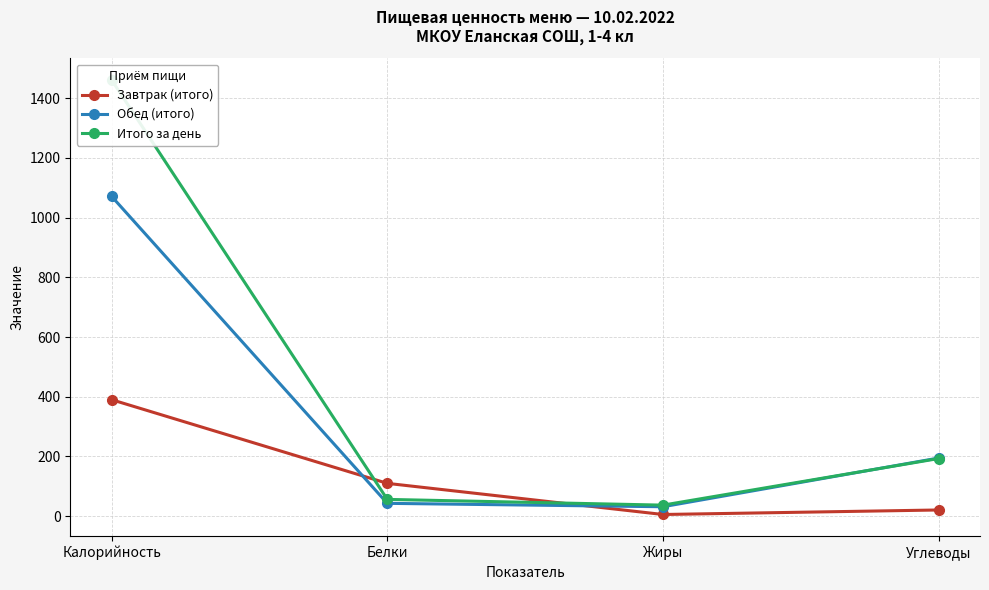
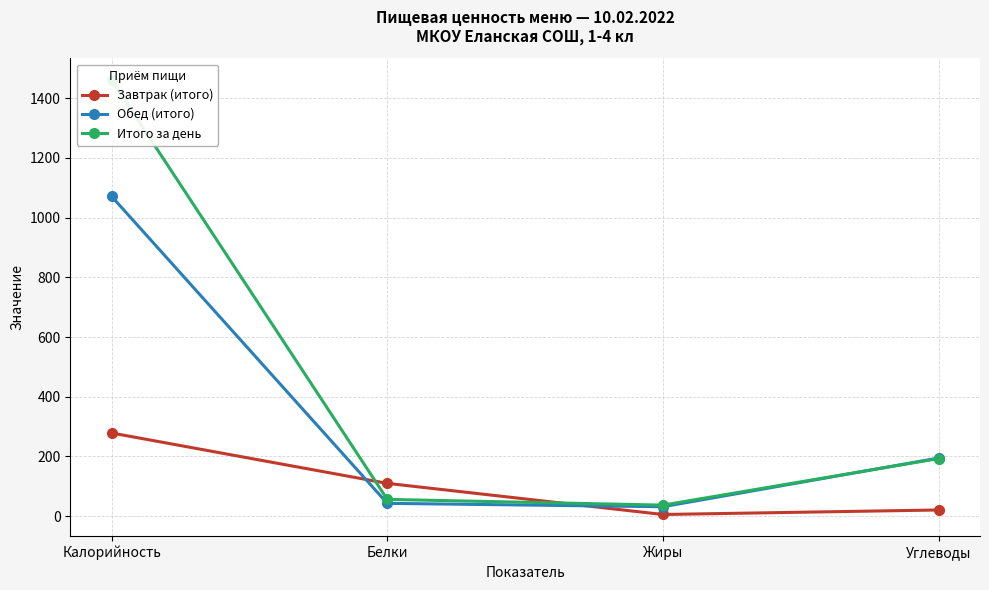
  {
    "Завтрак (итого)": {
-     "Калорийность": 390,
+     "Калорийность": 280,
      "Белки": 110,
      "Жиры": 10,
      "Углеводы": 20
    },
    "Обед (итого)": {
      "Калорийность": 1070,
      "Белки": 40
    },
    "Итого за день": {
      "Белки": 60
    }
  }
